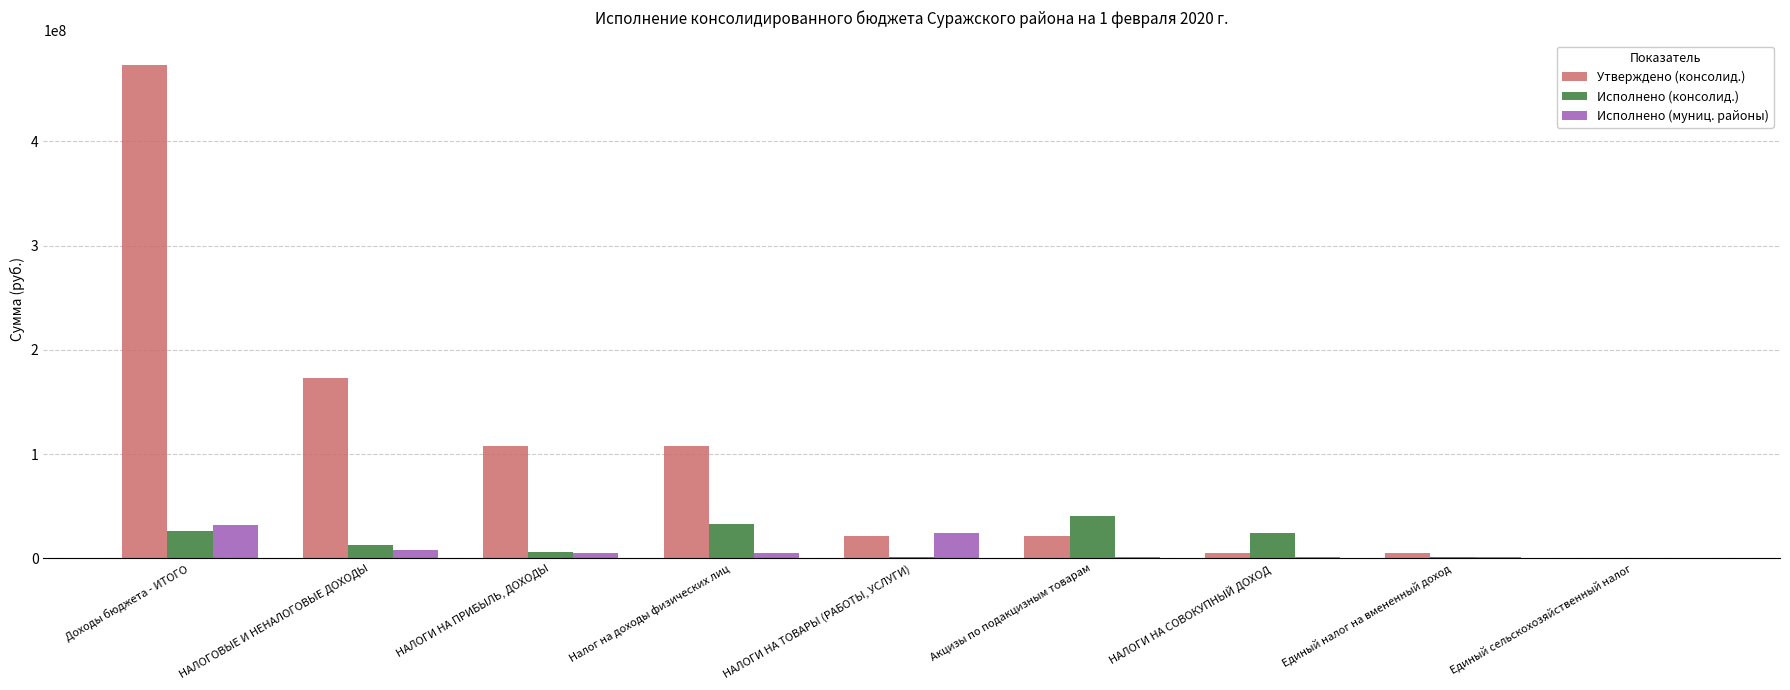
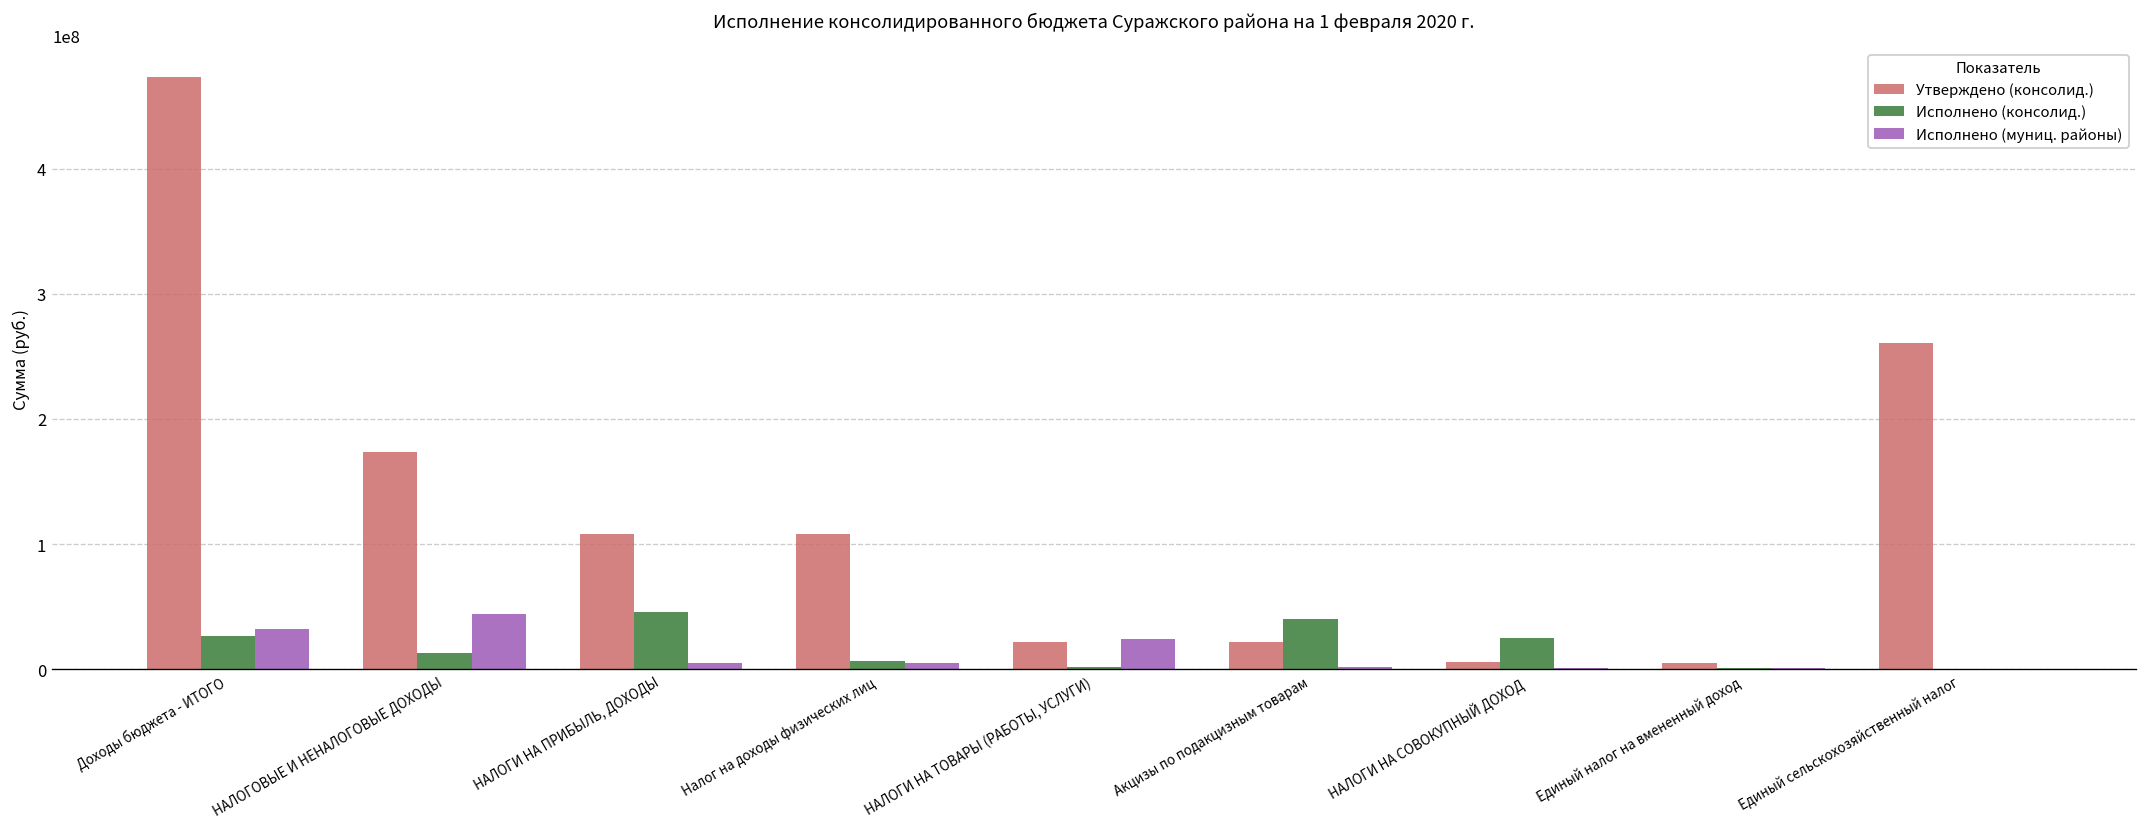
  {
    "Утверждено (консолид.)": {
      "Доходы бюджета - ИТОГО": 473000000,
      "НАЛОГОВЫЕ И НЕНАЛОГОВЫЕ ДОХОДЫ": 174000000,
      "НАЛОГИ НА ПРИБЫЛЬ, ДОХОДЫ": 108000000,
      "Налог на доходы физических лиц": 108000000,
      "НАЛОГИ НА ТОВАРЫ (РАБОТЫ, УСЛУГИ)": 22000000,
      "Акцизы по подакцизным товарам": 22000000,
      "НАЛОГИ НА СОВОКУПНЫЙ ДОХОД": 6000000,
      "Единый налог на вмененный доход": 5000000,
-     "Единый сельскохозяйственный налог": 0
+     "Единый сельскохозяйственный налог": 261000000
    },
    "Исполнено (консолид.)": {
      "Доходы бюджета - ИТОГО": 26000000,
      "НАЛОГОВЫЕ И НЕНАЛОГОВЫЕ ДОХОДЫ": 13000000,
-     "НАЛОГИ НА ПРИБЫЛЬ, ДОХОДЫ": 6000000,
-     "Налог на доходы физических лиц": 33000000,
+     "НАЛОГИ НА ПРИБЫЛЬ, ДОХОДЫ": 46000000,
+     "Налог на доходы физических лиц": 6000000,
      "Акцизы по подакцизным товарам": 40000000,
      "НАЛОГИ НА СОВОКУПНЫЙ ДОХОД": 25000000
    },
    "Исполнено (муниц. районы)": {
      "Доходы бюджета - ИТОГО": 32000000,
-     "НАЛОГОВЫЕ И НЕНАЛОГОВЫЕ ДОХОДЫ": 8000000,
+     "НАЛОГОВЫЕ И НЕНАЛОГОВЫЕ ДОХОДЫ": 44000000,
      "НАЛОГИ НА ПРИБЫЛЬ, ДОХОДЫ": 5000000,
      "Налог на доходы физических лиц": 5000000,
      "НАЛОГИ НА ТОВАРЫ (РАБОТЫ, УСЛУГИ)": 24000000
    }
  }
